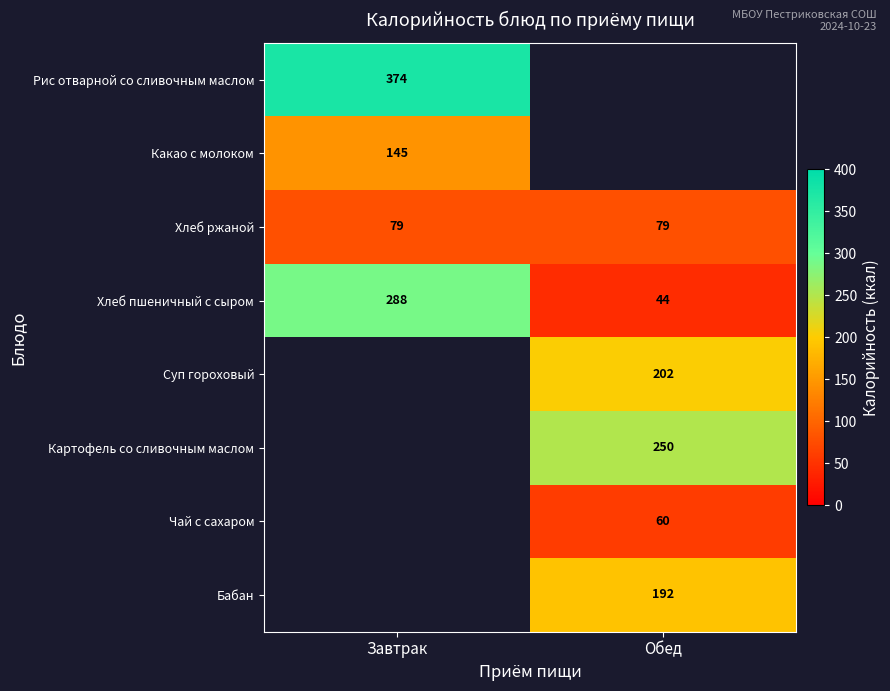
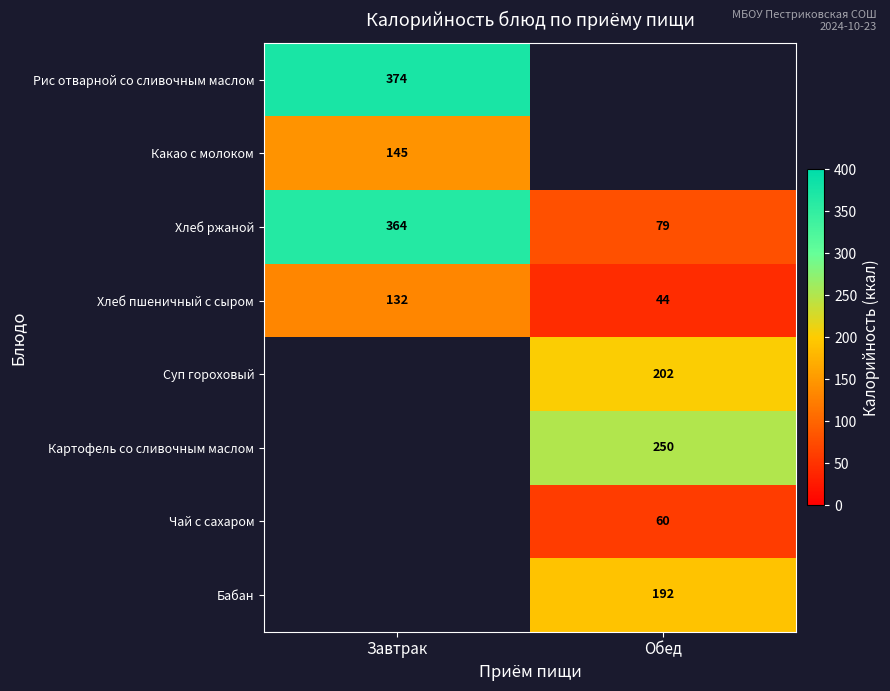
  {
    "Рис отварной со сливочным маслом": {
      "Завтрак": 374
    },
    "Какао с молоком": {
      "Завтрак": 145
    },
    "Хлеб ржаной": {
-     "Завтрак": 79,
+     "Завтрак": 364,
      "Обед": 79
    },
    "Хлеб пшеничный с сыром": {
-     "Завтрак": 288,
+     "Завтрак": 132,
      "Обед": 44
    },
    "Суп гороховый": {
      "Обед": 202
    },
    "Картофель со сливочным маслом": {
      "Обед": 250
    },
    "Чай с сахаром": {
      "Обед": 60
    },
    "Бабан": {
      "Обед": 192
    }
  }
